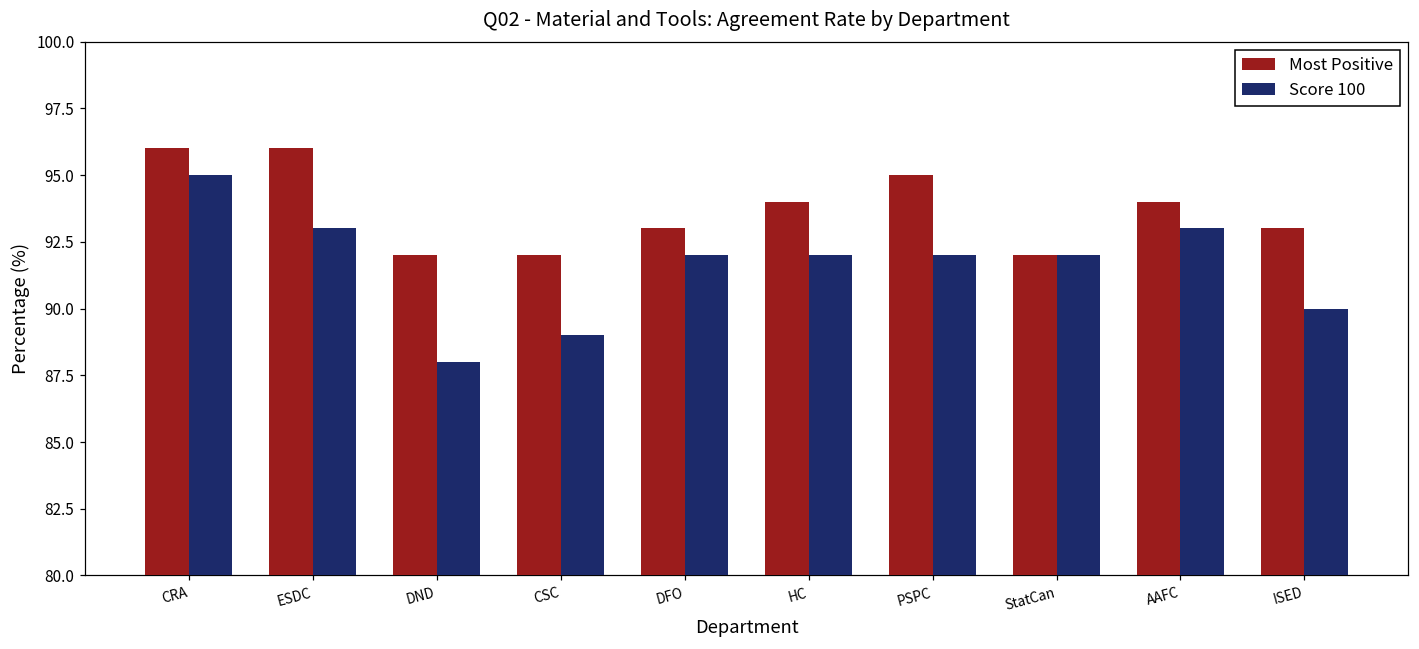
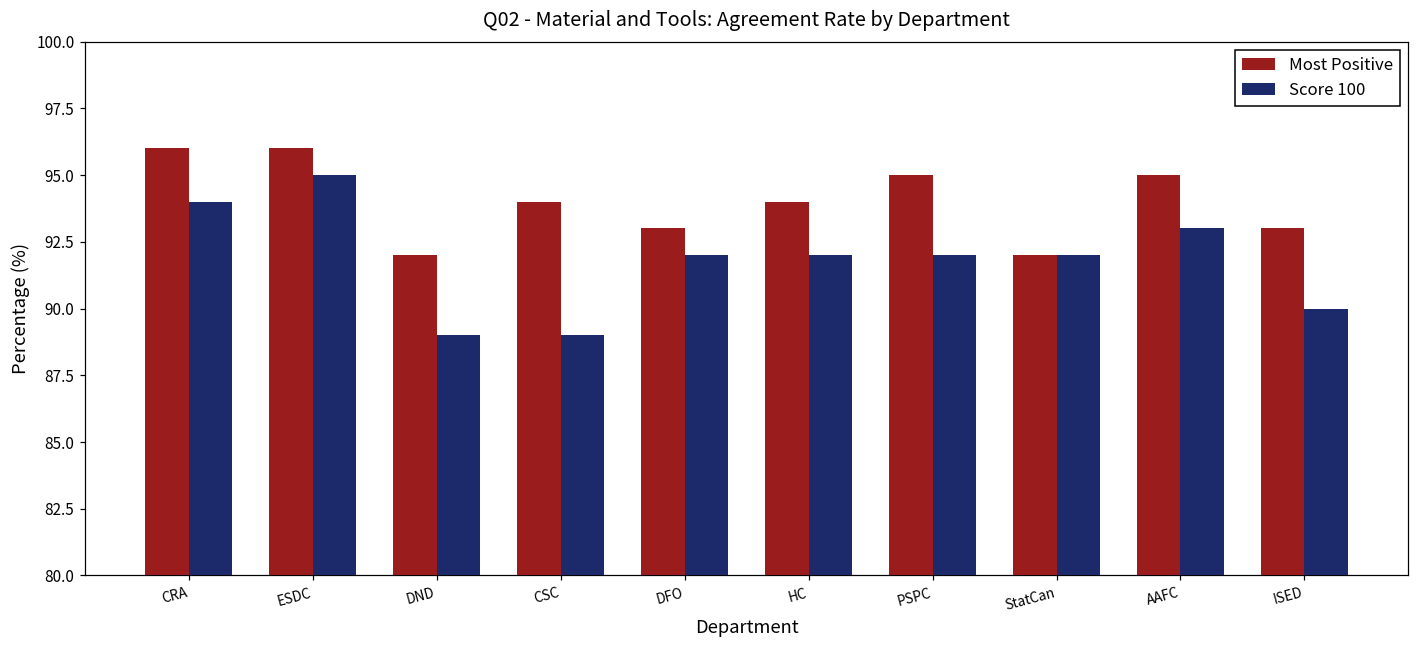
  {
    "Most Positive": {
      "CRA": 96,
      "ESDC": 96,
      "DND": 92,
-     "CSC": 92,
+     "CSC": 94,
      "DFO": 93,
      "HC": 94,
      "PSPC": 95,
      "StatCan": 92,
-     "AAFC": 94,
+     "AAFC": 95,
      "ISED": 93
    },
    "Score 100": {
-     "CRA": 95,
-     "ESDC": 93,
-     "DND": 88,
+     "CRA": 94,
+     "ESDC": 95,
+     "DND": 89,
      "CSC": 89,
      "DFO": 92,
      "HC": 92,
      "PSPC": 92,
      "StatCan": 92,
      "AAFC": 93,
      "ISED": 90
    }
  }
